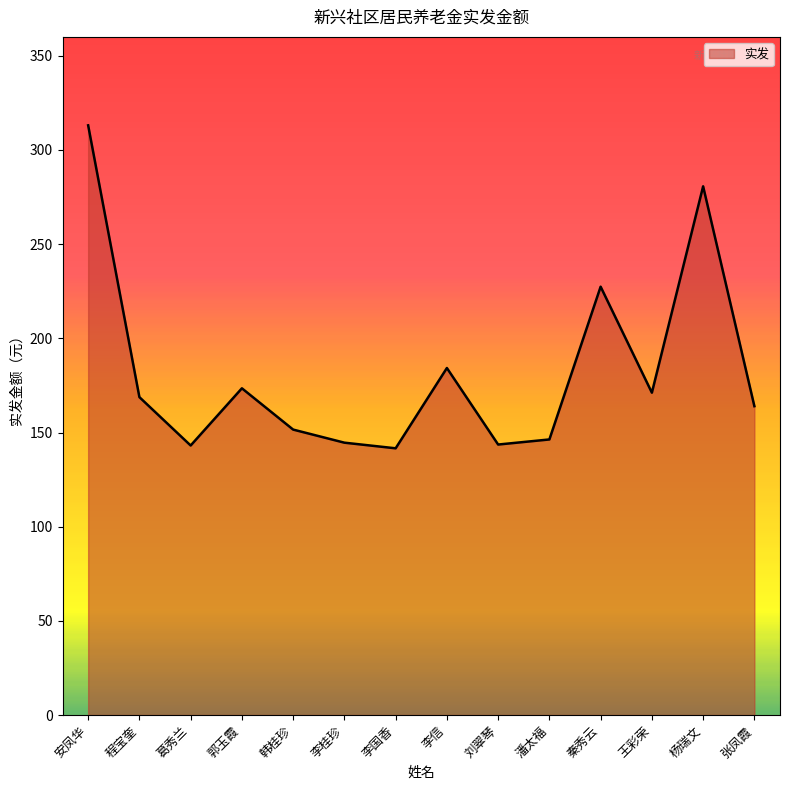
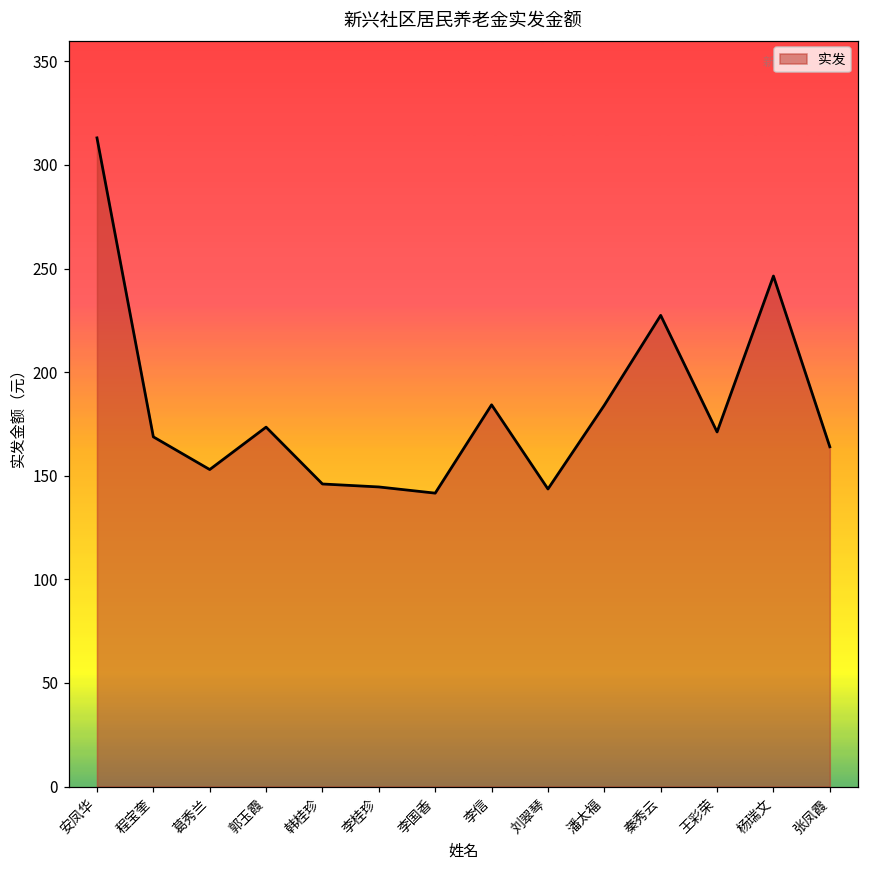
  {
    "安凤华": 313,
    "程宝奎": 169,
-   "葛秀兰": 143,
+   "葛秀兰": 153,
    "郭玉霞": 173,
-   "韩桂珍": 152,
+   "韩桂珍": 146,
    "李桂珍": 145,
    "李国香": 142,
    "李信": 184,
    "刘翠琴": 144,
-   "潘太福": 146,
+   "潘太福": 184,
    "秦秀云": 227,
    "王彩荣": 171,
-   "杨瑞文": 281,
+   "杨瑞文": 246,
    "张凤霞": 164
  }
